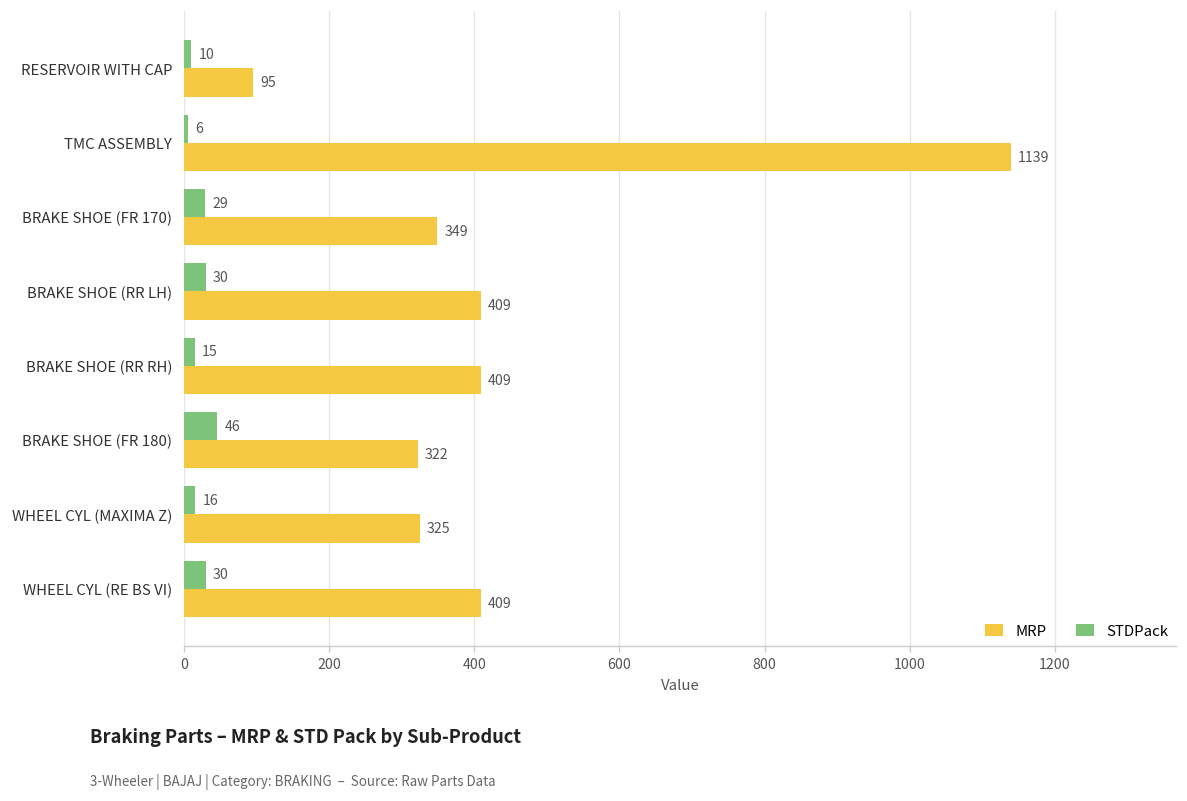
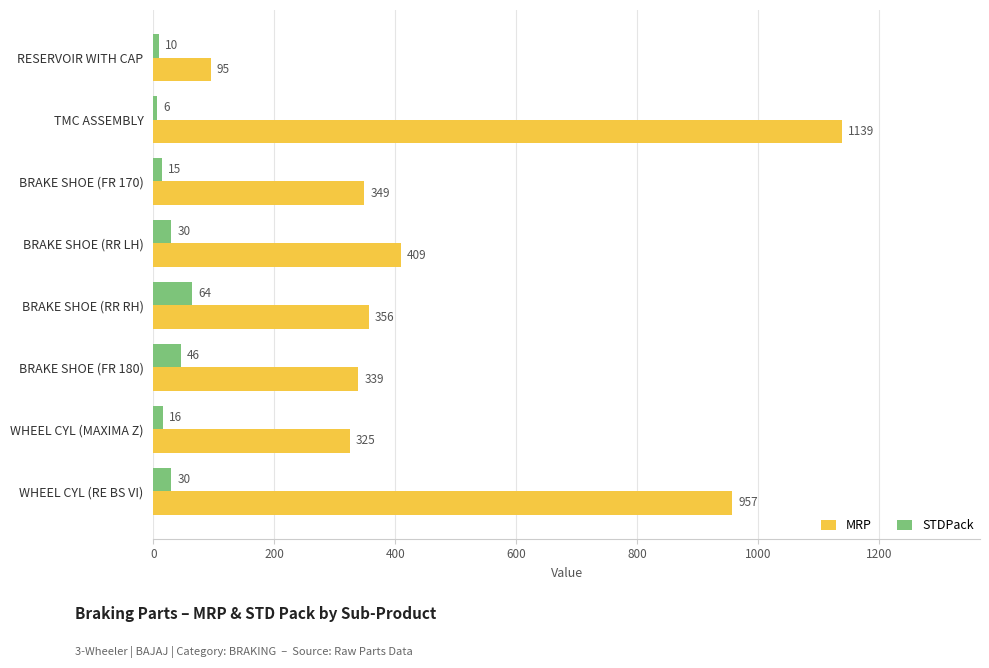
  {
    "MRP": {
      "RESERVOIR WITH CAP": 95,
      "TMC ASSEMBLY": 1139,
      "BRAKE SHOE (FR 170)": 349,
      "BRAKE SHOE (RR LH)": 409,
-     "BRAKE SHOE (RR RH)": 409,
-     "BRAKE SHOE (FR 180)": 322,
+     "BRAKE SHOE (RR RH)": 356,
+     "BRAKE SHOE (FR 180)": 339,
      "WHEEL CYL (MAXIMA Z)": 325,
-     "WHEEL CYL (RE BS VI)": 409
+     "WHEEL CYL (RE BS VI)": 957
    },
    "STDPack": {
      "RESERVOIR WITH CAP": 10,
      "TMC ASSEMBLY": 6,
-     "BRAKE SHOE (FR 170)": 29,
+     "BRAKE SHOE (FR 170)": 15,
      "BRAKE SHOE (RR LH)": 30,
-     "BRAKE SHOE (RR RH)": 15,
+     "BRAKE SHOE (RR RH)": 64,
      "BRAKE SHOE (FR 180)": 46,
      "WHEEL CYL (MAXIMA Z)": 16,
      "WHEEL CYL (RE BS VI)": 30
    }
  }
